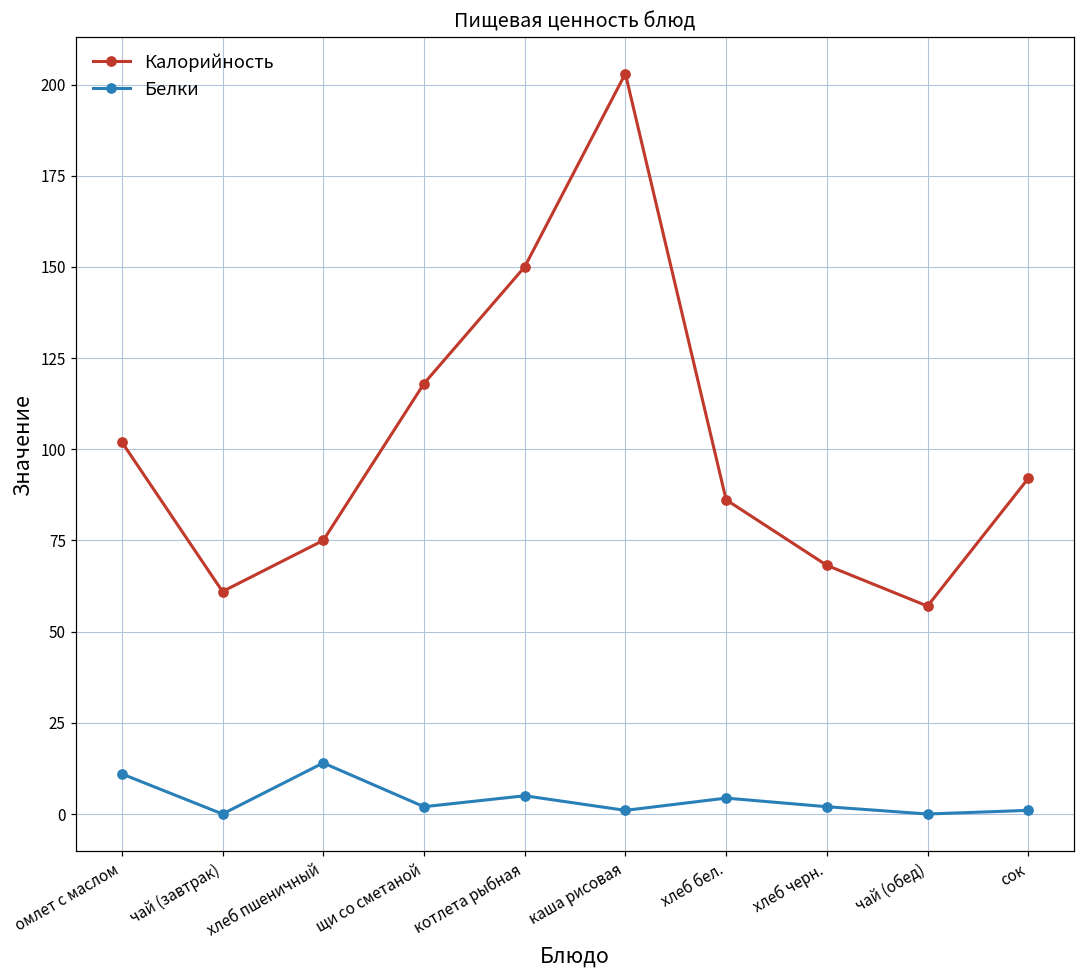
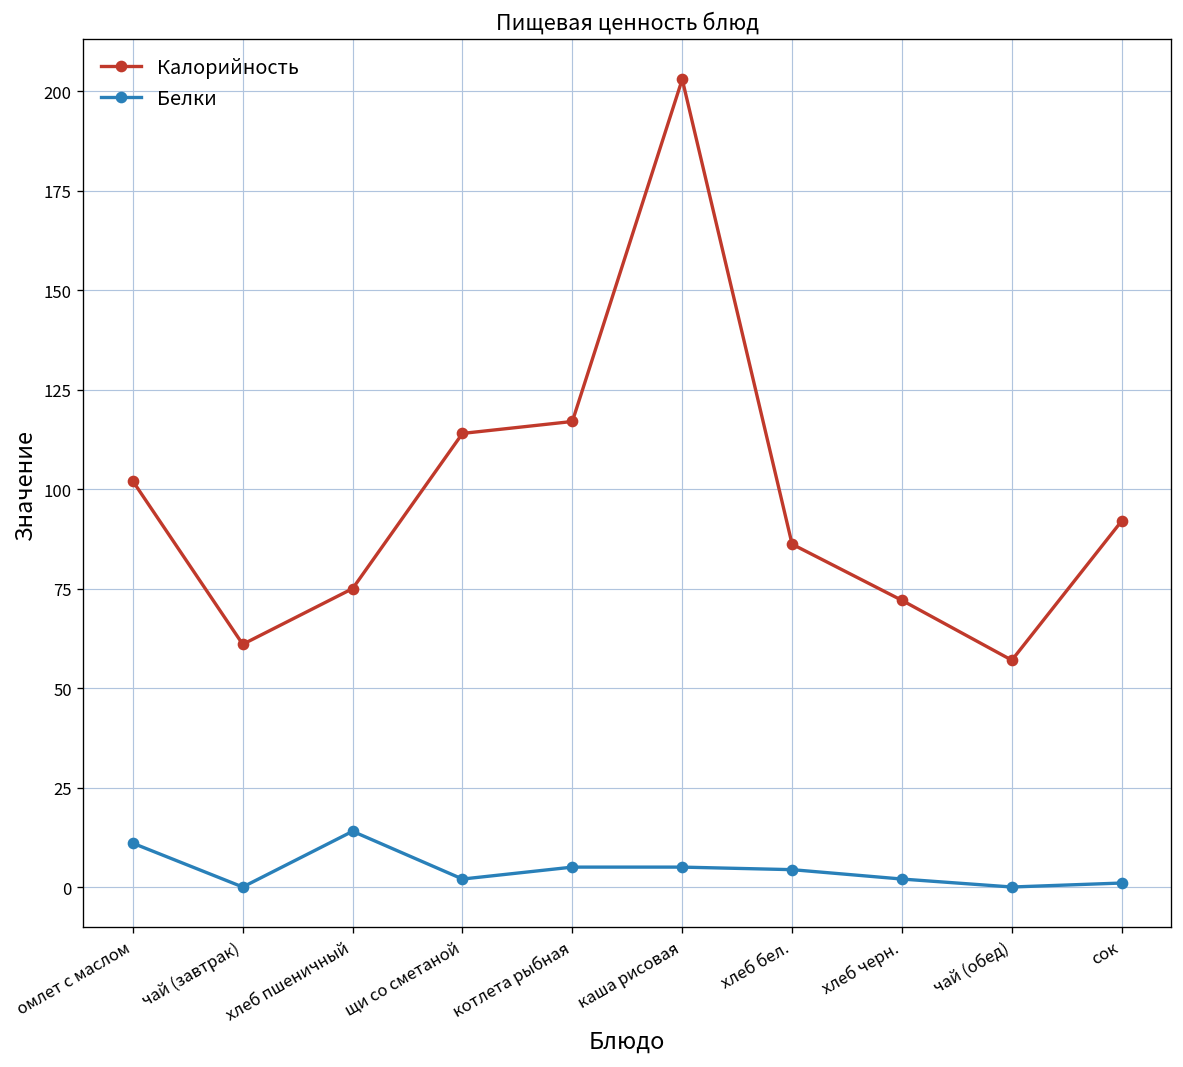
  {
    "Калорийность": {
      "омлет с маслом": 102,
      "чай (завтрак)": 61,
      "хлеб пшеничный": 75,
-     "щи со сметаной": 118,
-     "котлета рыбная": 150,
+     "щи со сметаной": 114,
+     "котлета рыбная": 117,
      "каша рисовая": 203,
      "хлеб бел.": 86,
-     "хлеб черн.": 68,
+     "хлеб черн.": 72,
      "чай (обед)": 57,
      "сок": 92
    },
    "Белки": {
      "омлет с маслом": 11,
      "чай (завтрак)": 0,
      "хлеб пшеничный": 14,
      "щи со сметаной": 2,
      "котлета рыбная": 5,
-     "каша рисовая": 1,
+     "каша рисовая": 5,
      "хлеб бел.": 4,
      "хлеб черн.": 2,
      "чай (обед)": 0,
      "сок": 1
    }
  }
